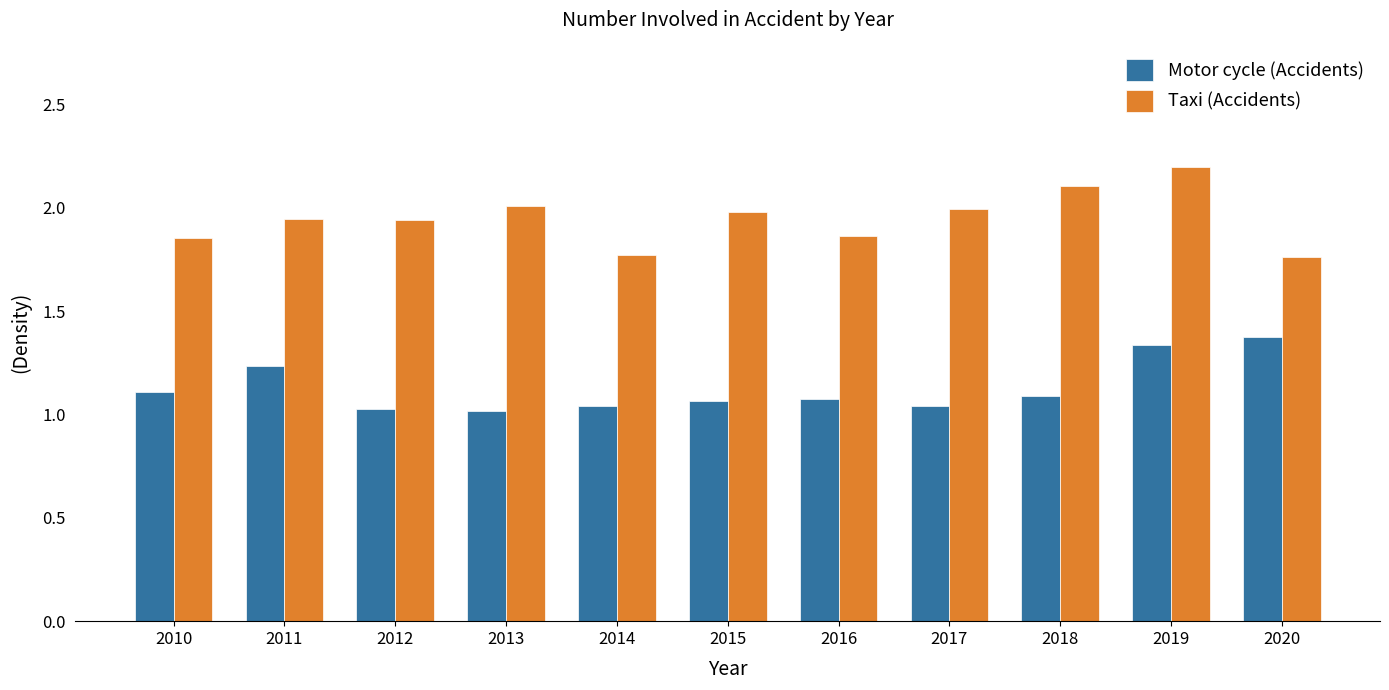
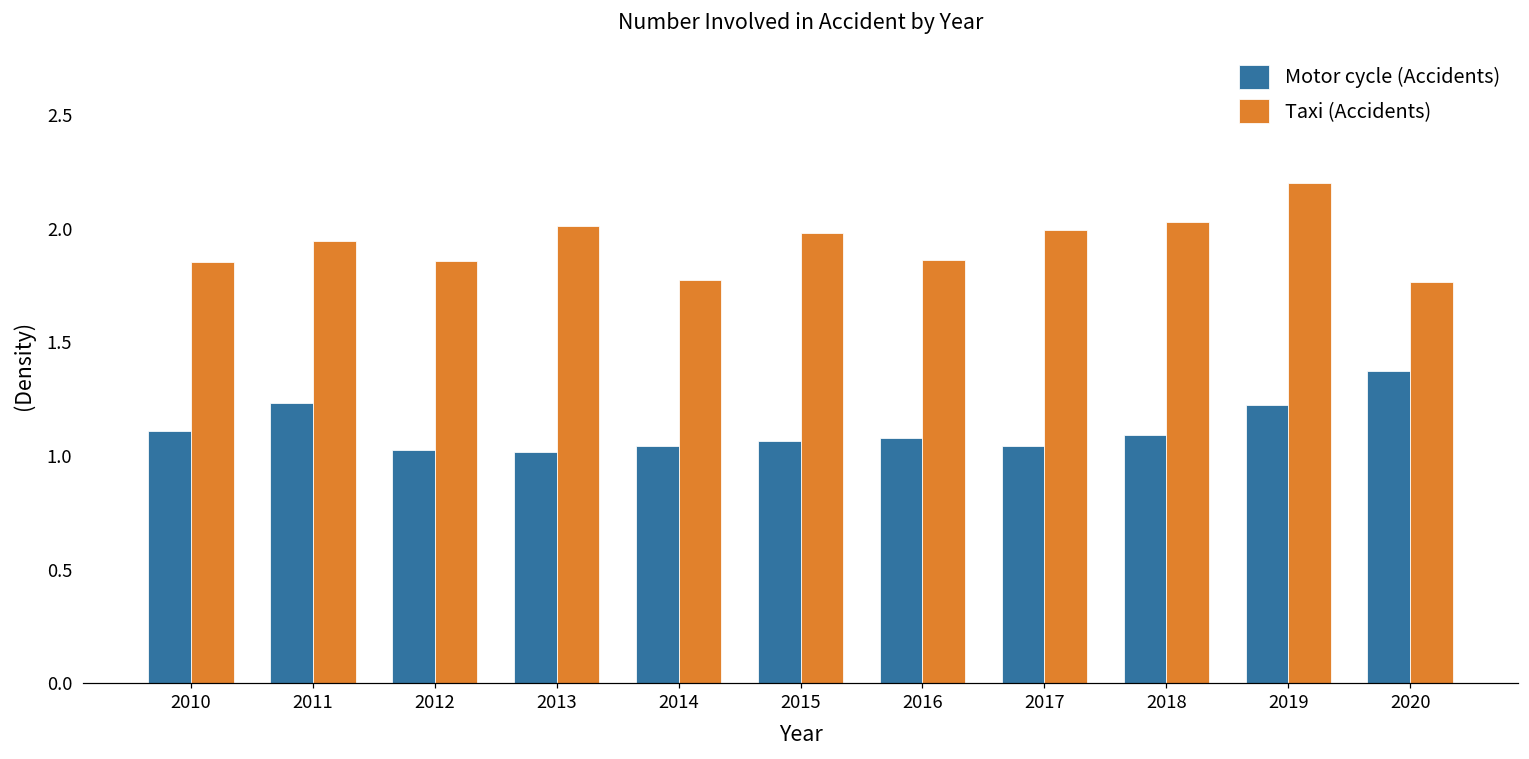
  {
    "Motor cycle (Accidents)": {
      "2010": 1.11,
      "2011": 1.23,
      "2012": 1.03,
      "2013": 1.02,
      "2014": 1.04,
      "2015": 1.06,
      "2016": 1.08,
      "2017": 1.04,
      "2018": 1.09,
-     "2019": 1.34,
+     "2019": 1.22,
      "2020": 1.37
    },
    "Taxi (Accidents)": {
      "2010": 1.85,
      "2011": 1.95,
-     "2012": 1.94,
+     "2012": 1.86,
      "2013": 2.01,
      "2014": 1.77,
      "2015": 1.98,
      "2016": 1.86,
      "2017": 1.99,
-     "2018": 2.11,
+     "2018": 2.03,
      "2019": 2.20,
      "2020": 1.76
    }
  }
